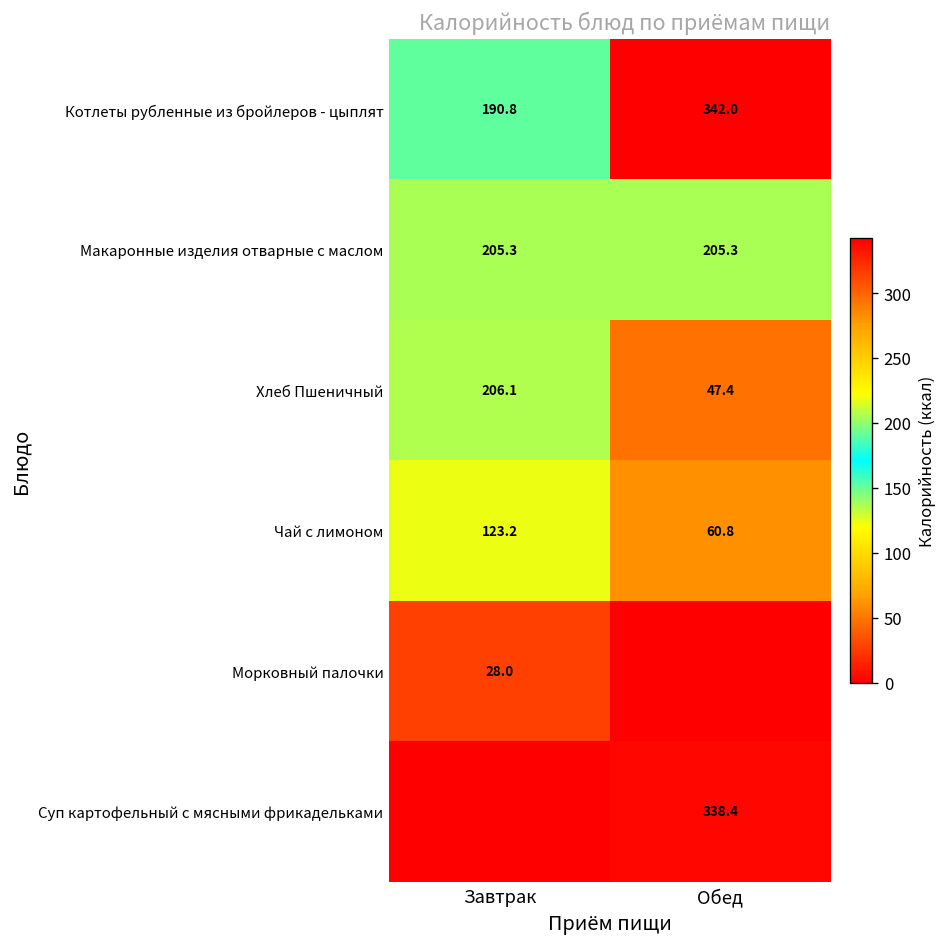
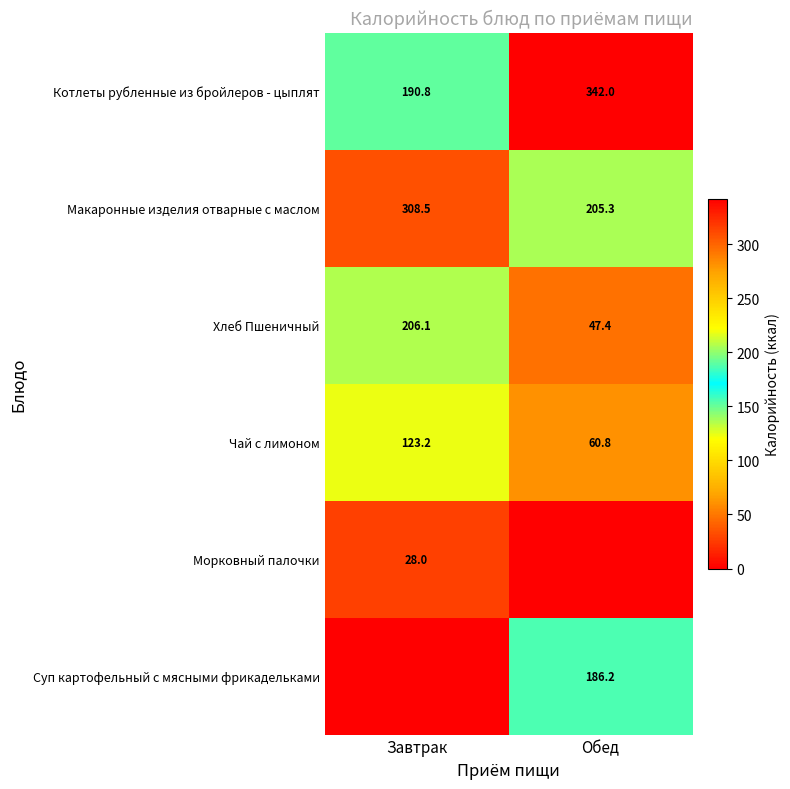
  {
    "Котлеты рубленные из бройлеров - цыплят": {
      "Завтрак": 190.8,
      "Обед": 342.0
    },
    "Макаронные изделия отварные с маслом": {
-     "Завтрак": 205.3,
+     "Завтрак": 308.5,
      "Обед": 205.3
    },
    "Хлеб Пшеничный": {
      "Завтрак": 206.1,
      "Обед": 47.4
    },
    "Чай с лимоном": {
      "Завтрак": 123.2,
      "Обед": 60.8
    },
    "Морковный палочки": {
      "Завтрак": 28.0
    },
    "Суп картофельный с мясными фрикадельками": {
-     "Обед": 338.4
+     "Обед": 186.2
    }
  }
